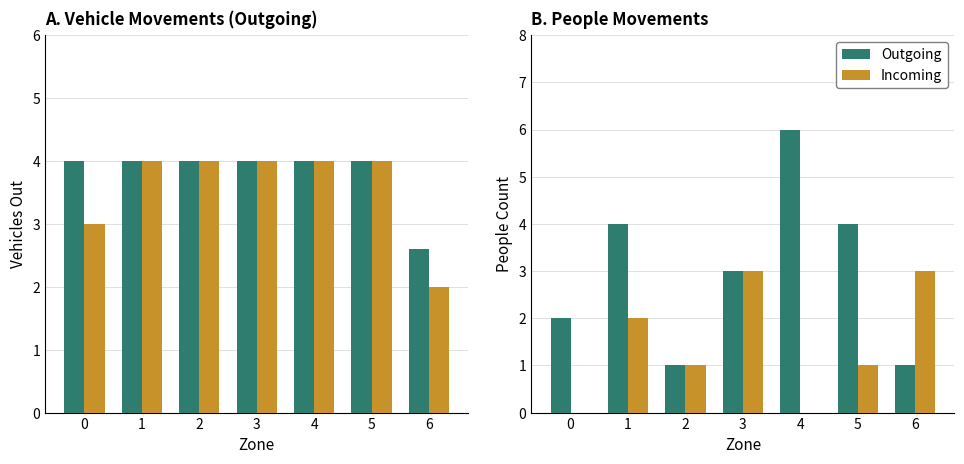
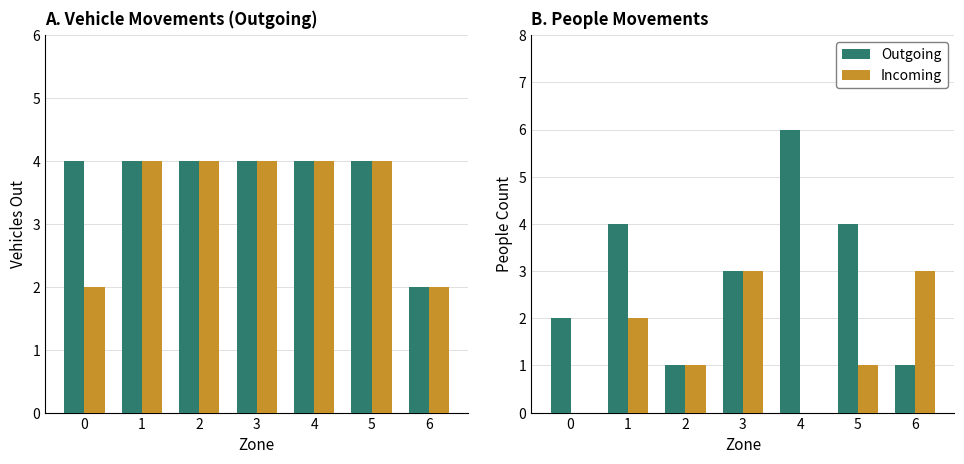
  {
    "A. Vehicle Movements (Outgoing)": {
      "Outgoing": {
        "0": 4.0,
        "1": 4.0,
        "2": 4.0,
        "3": 4.0,
        "4": 4.0,
        "5": 4.0,
-       "6": 2.6
+       "6": 2.0
      },
      "Incoming": {
-       "0": 3,
+       "0": 2,
        "1": 4,
        "2": 4,
        "3": 4,
        "4": 4,
        "5": 4,
        "6": 2
      }
    }
  }
